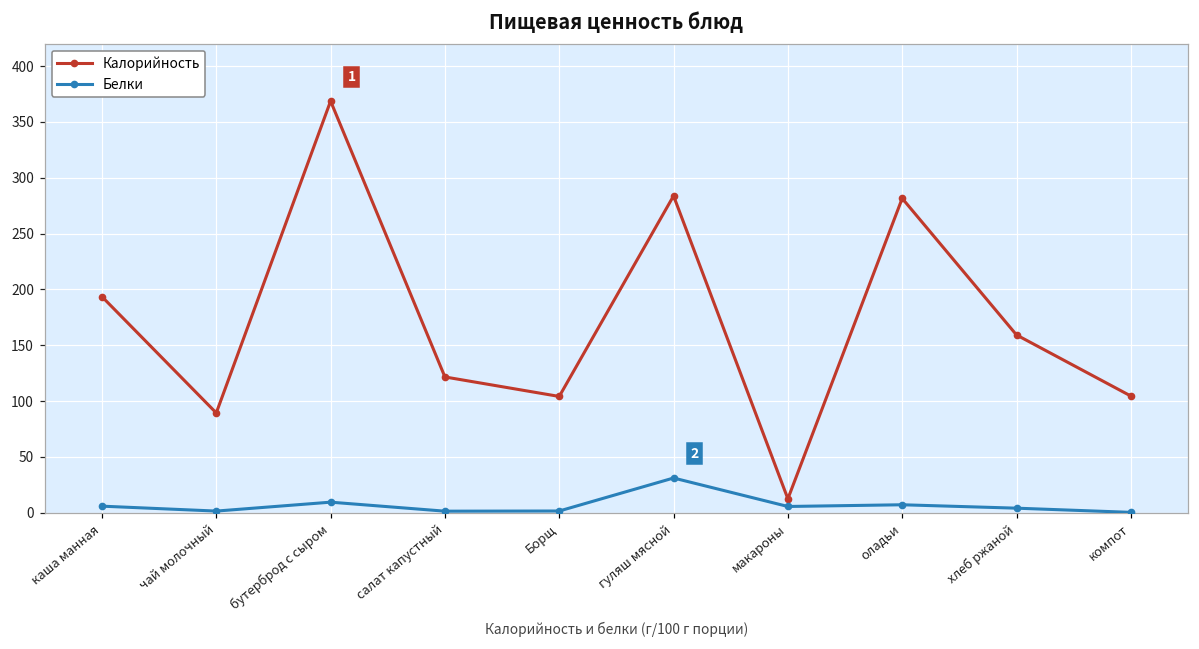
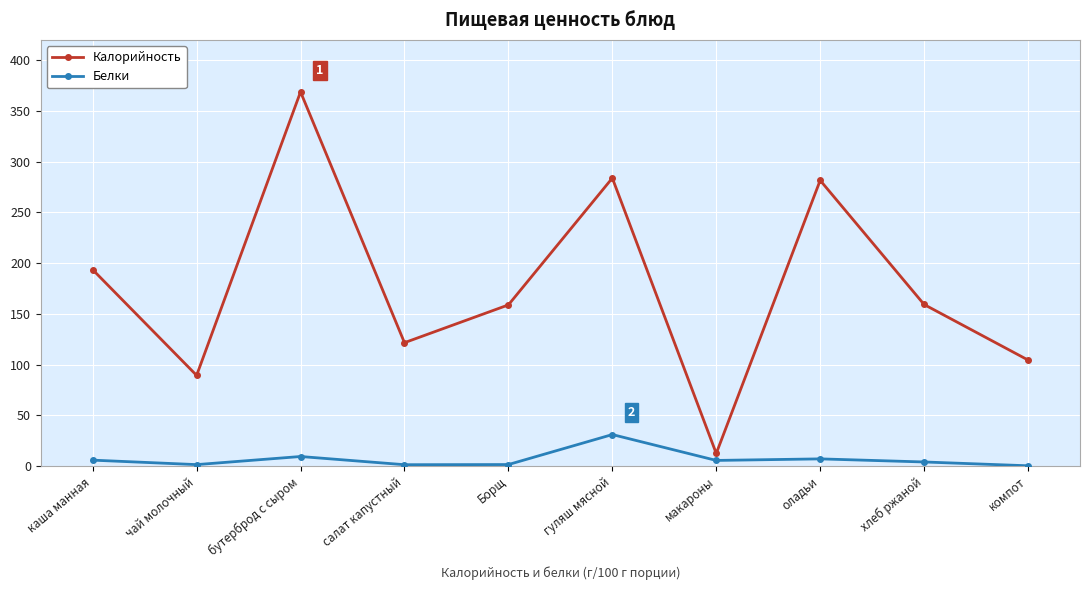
  {
    "Калорийность": {
      "каша манная": 194,
      "чай молочный": 89,
      "салат капустный": 122,
-     "Борщ": 104,
+     "Борщ": 159,
      "гуляш мясной": 284,
      "макароны": 12,
      "оладьи": 282,
      "хлеб ржаной": 159,
      "компот": 104
    },
    "Белки": {
      "каша манная": 6,
      "чай молочный": 1,
      "бутерброд с сыром": 9,
      "салат капустный": 1,
      "Борщ": 1,
      "макароны": 6,
      "оладьи": 7,
      "хлеб ржаной": 4,
      "компот": 0
    }
  }
